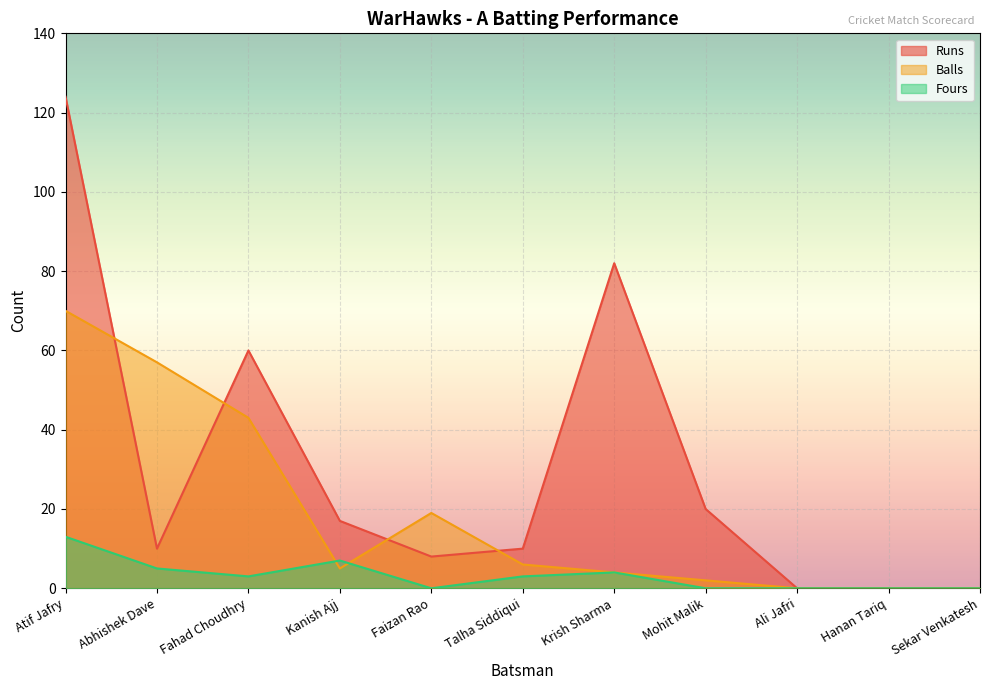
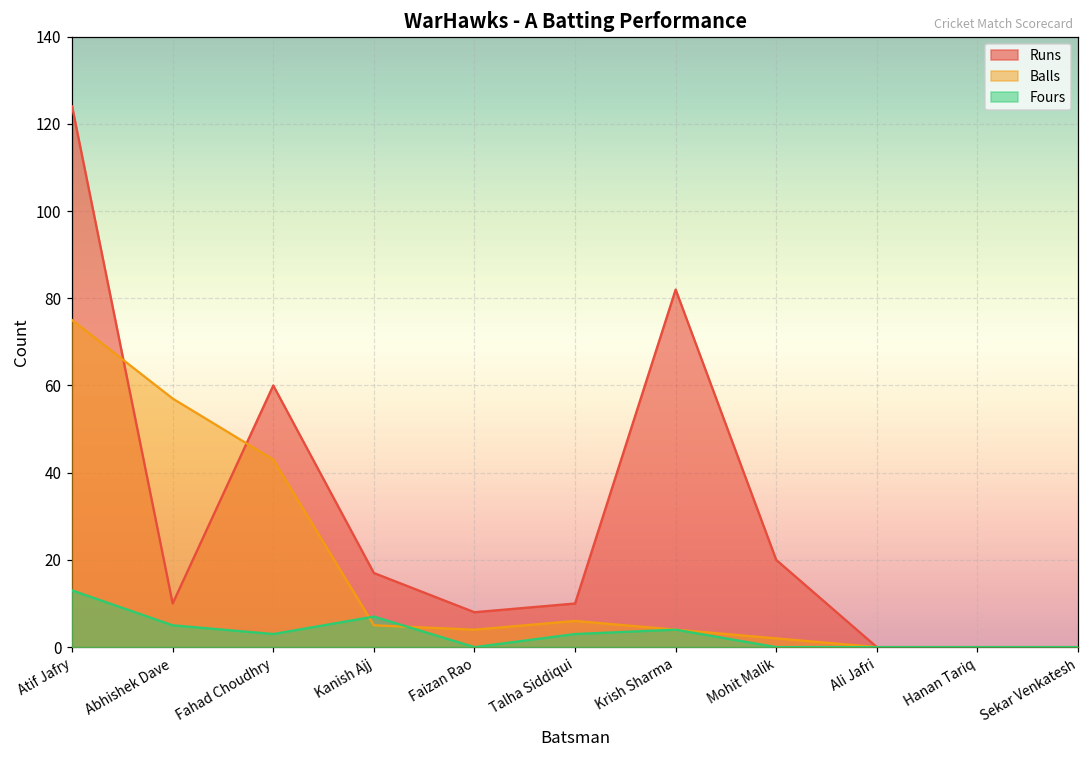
  {
    "Runs": {
      "Atif Jafry": 124,
      "Abhishek Dave": 10,
      "Fahad Choudhry": 60,
      "Kanish Ajj": 17,
      "Faizan Rao": 8,
      "Talha Siddiqui": 10,
      "Krish Sharma": 82,
      "Mohit Malik": 20
    },
    "Balls": {
-     "Atif Jafry": 70,
+     "Atif Jafry": 75,
      "Abhishek Dave": 57,
      "Fahad Choudhry": 43,
      "Kanish Ajj": 5,
-     "Faizan Rao": 19,
+     "Faizan Rao": 4,
      "Talha Siddiqui": 6,
      "Mohit Malik": 2
    },
    "Fours": {
      "Atif Jafry": 13,
      "Abhishek Dave": 5,
      "Fahad Choudhry": 3,
      "Kanish Ajj": 7,
      "Faizan Rao": 0,
      "Talha Siddiqui": 3,
      "Mohit Malik": 0
    }
  }
